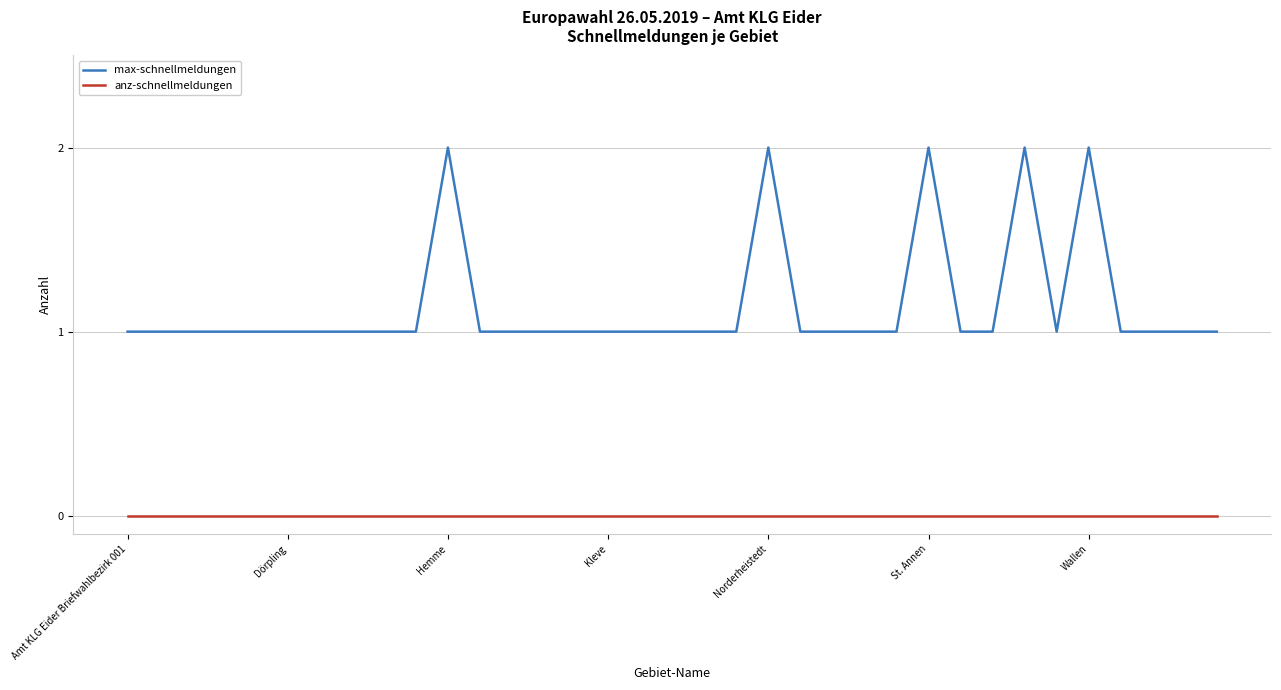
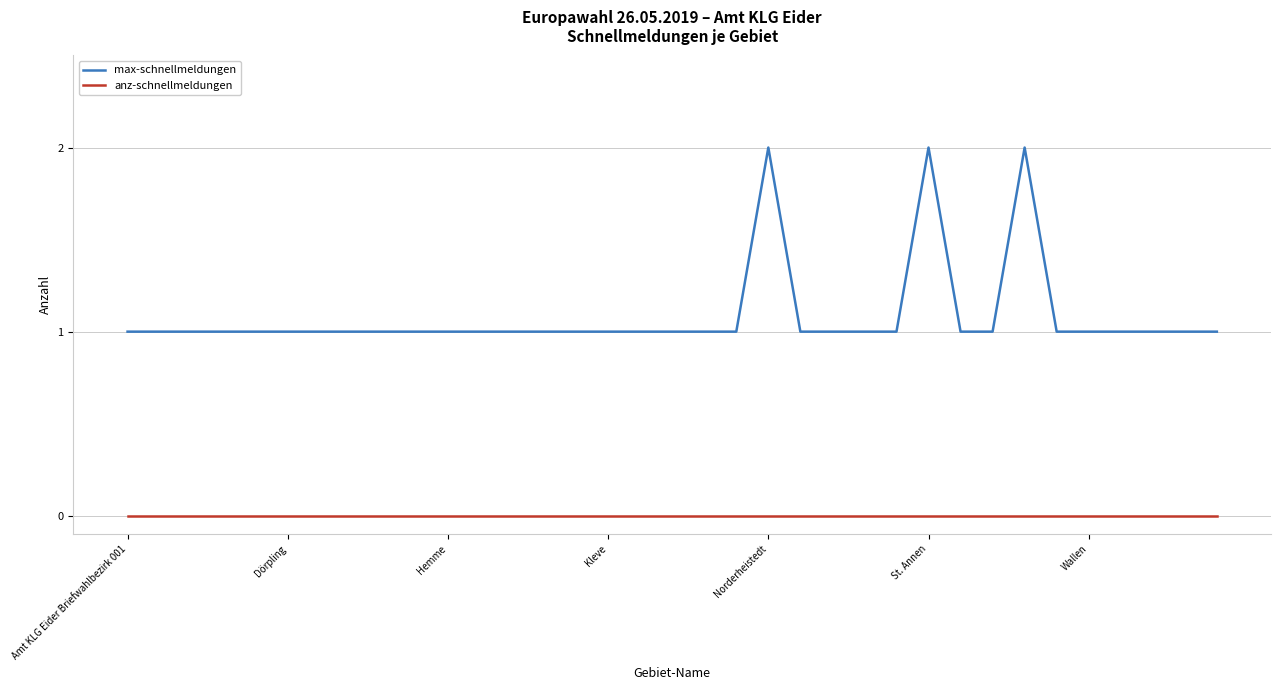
  {
    "max-schnellmeldungen": {
      "Amt KLG Eider Briefwahlbezirk 001": 1,
      "Dörpling": 1,
-     "Hemme": 2,
+     "Hemme": 1,
      "Kleve": 1,
      "Norderheistedt": 2,
      "St. Annen": 2,
-     "Wallen": 2
+     "Wallen": 1
    },
    "anz-schnellmeldungen": {
      "Amt KLG Eider Briefwahlbezirk 001": 0,
      "Dörpling": 0,
      "Hemme": 0,
      "Kleve": 0,
      "Norderheistedt": 0,
      "St. Annen": 0,
      "Wallen": 0
    }
  }
